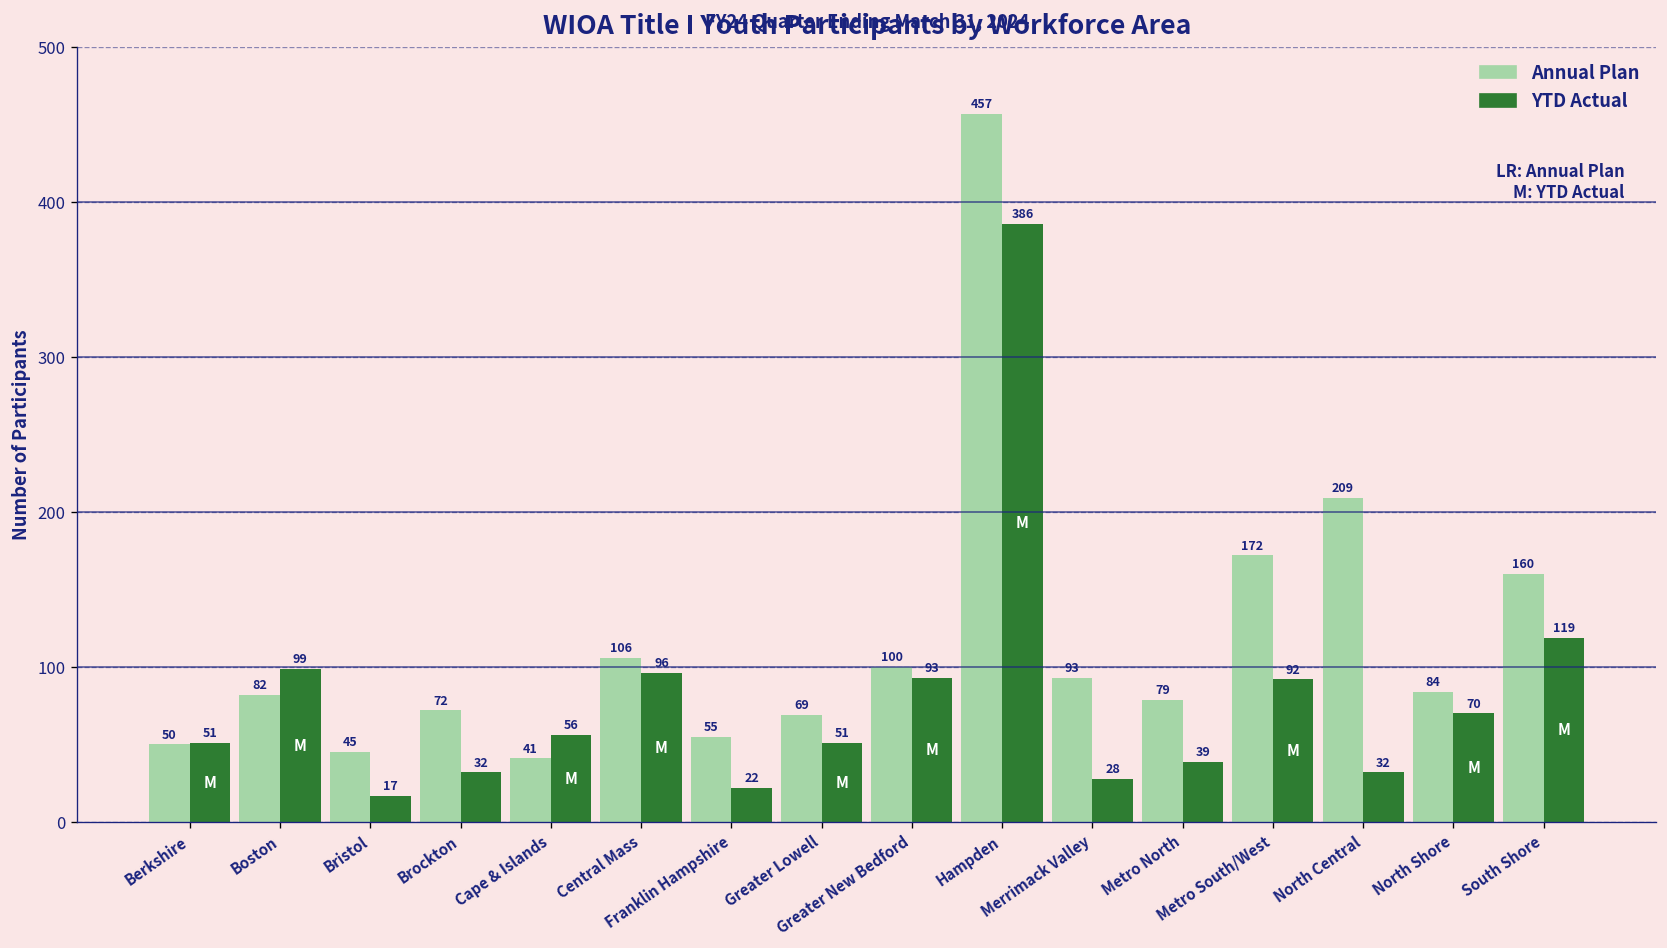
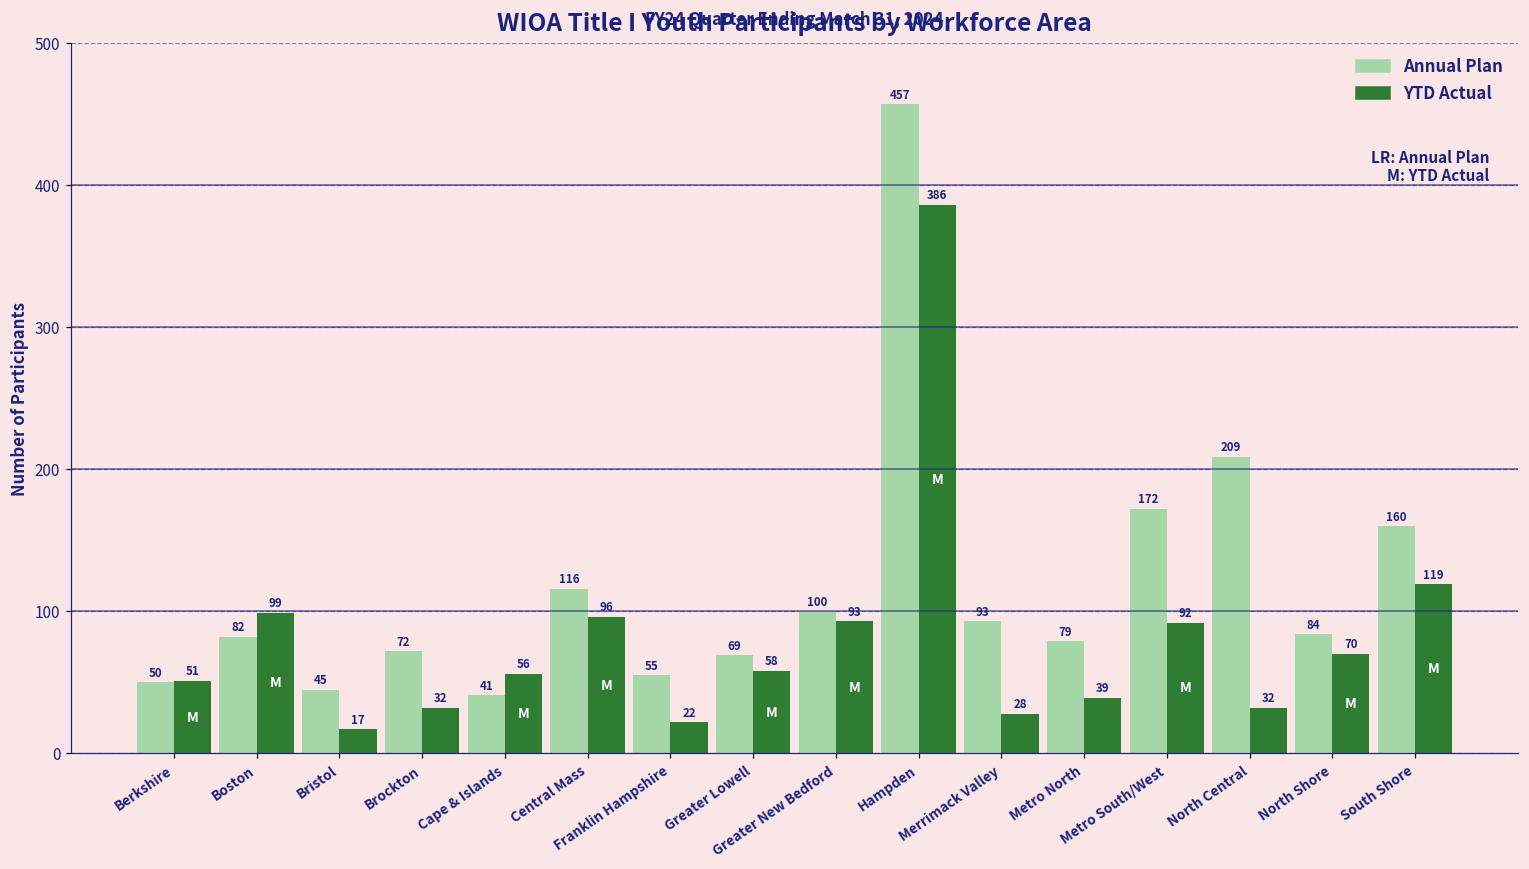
  {
    "Annual Plan": {
      "Berkshire": 50,
      "Boston": 82,
      "Bristol": 45,
      "Brockton": 72,
      "Cape & Islands": 41,
-     "Central Mass": 106,
+     "Central Mass": 116,
      "Franklin Hampshire": 55,
      "Greater Lowell": 69,
      "Greater New Bedford": 100,
      "Hampden": 457,
      "Merrimack Valley": 93,
      "Metro North": 79,
      "Metro South/West": 172,
      "North Central": 209,
      "North Shore": 84,
      "South Shore": 160
    },
    "YTD Actual": {
      "Berkshire": 51,
      "Boston": 99,
      "Bristol": 17,
      "Brockton": 32,
      "Cape & Islands": 56,
      "Central Mass": 96,
      "Franklin Hampshire": 22,
-     "Greater Lowell": 51,
+     "Greater Lowell": 58,
      "Greater New Bedford": 93,
      "Hampden": 386,
      "Merrimack Valley": 28,
      "Metro North": 39,
      "Metro South/West": 92,
      "North Central": 32,
      "North Shore": 70,
      "South Shore": 119
    }
  }
